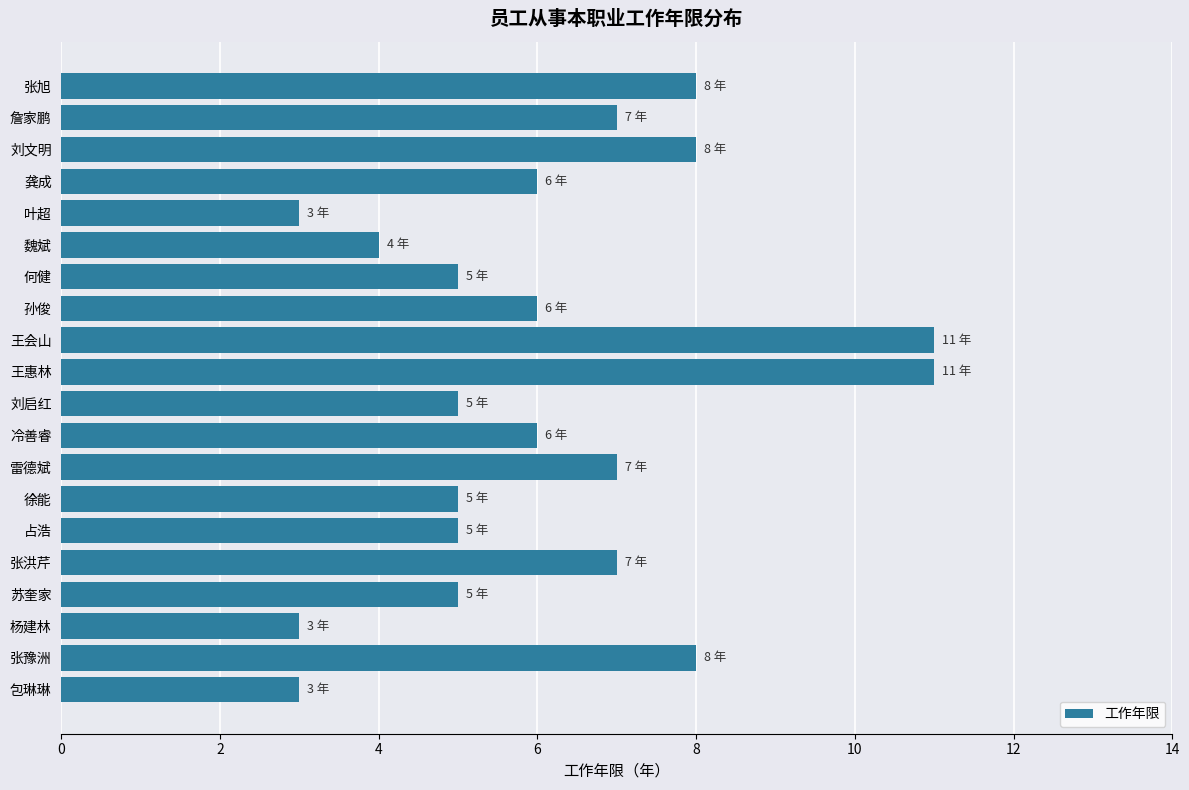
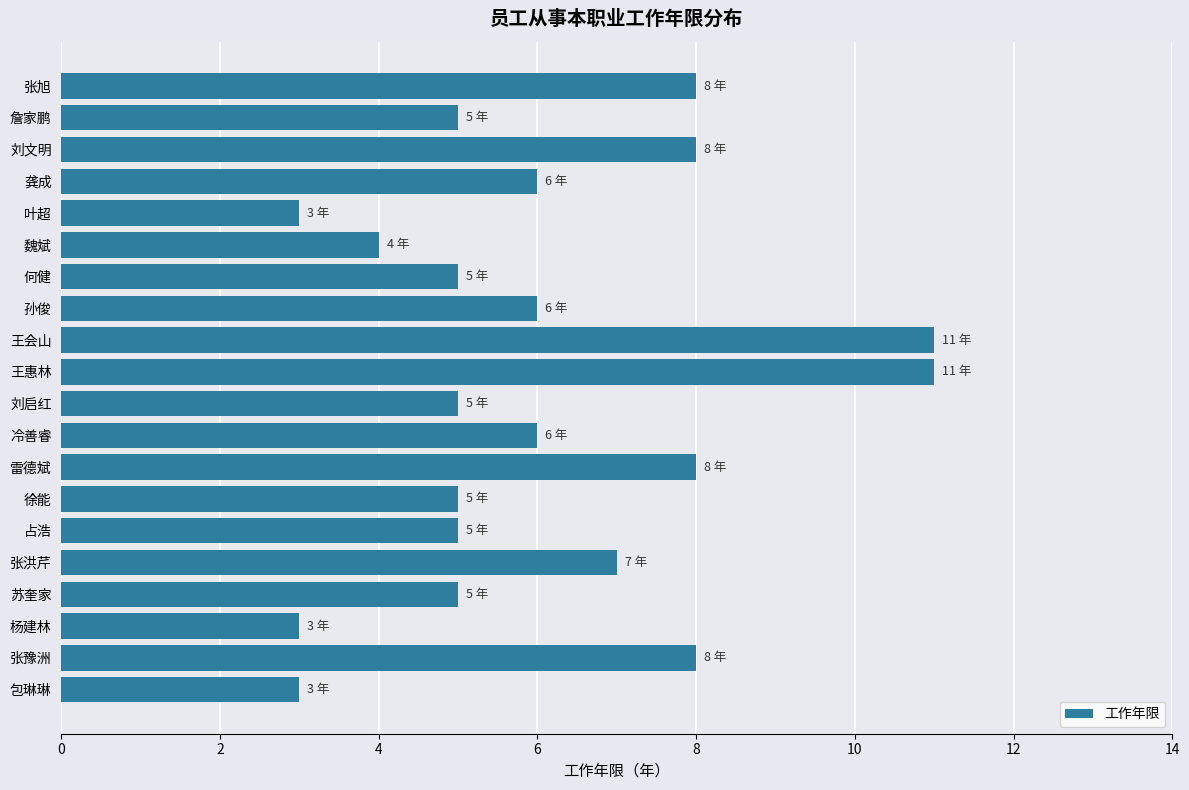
  {
    "张旭": 8,
-   "詹家鹏": 7,
+   "詹家鹏": 5,
    "刘文明": 8,
    "龚成": 6,
    "叶超": 3,
    "魏斌": 4,
    "何健": 5,
    "孙俊": 6,
    "王会山": 11,
    "王惠林": 11,
    "刘启红": 5,
    "冷善睿": 6,
-   "雷德斌": 7,
+   "雷德斌": 8,
    "徐能": 5,
    "占浩": 5,
    "张洪芹": 7,
    "苏奎家": 5,
    "杨建林": 3,
    "张豫洲": 8,
    "包琳琳": 3
  }
